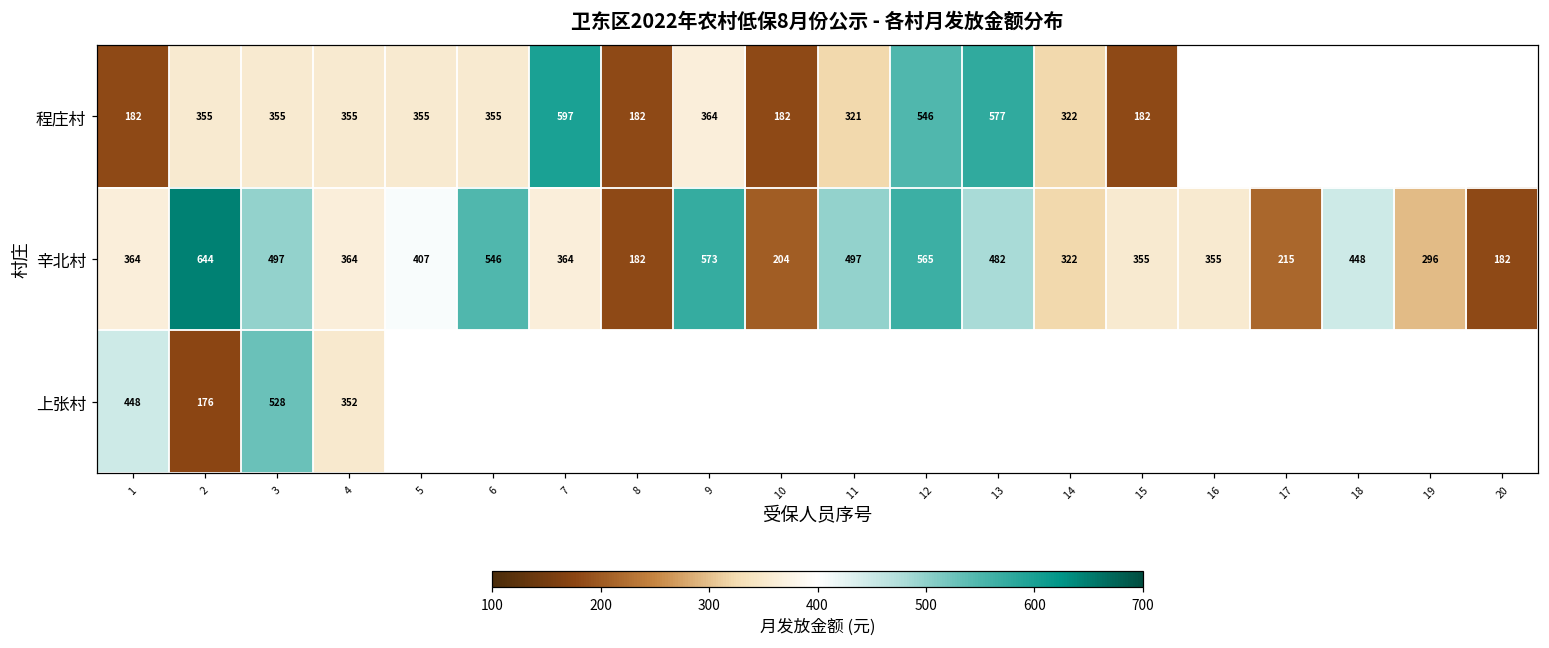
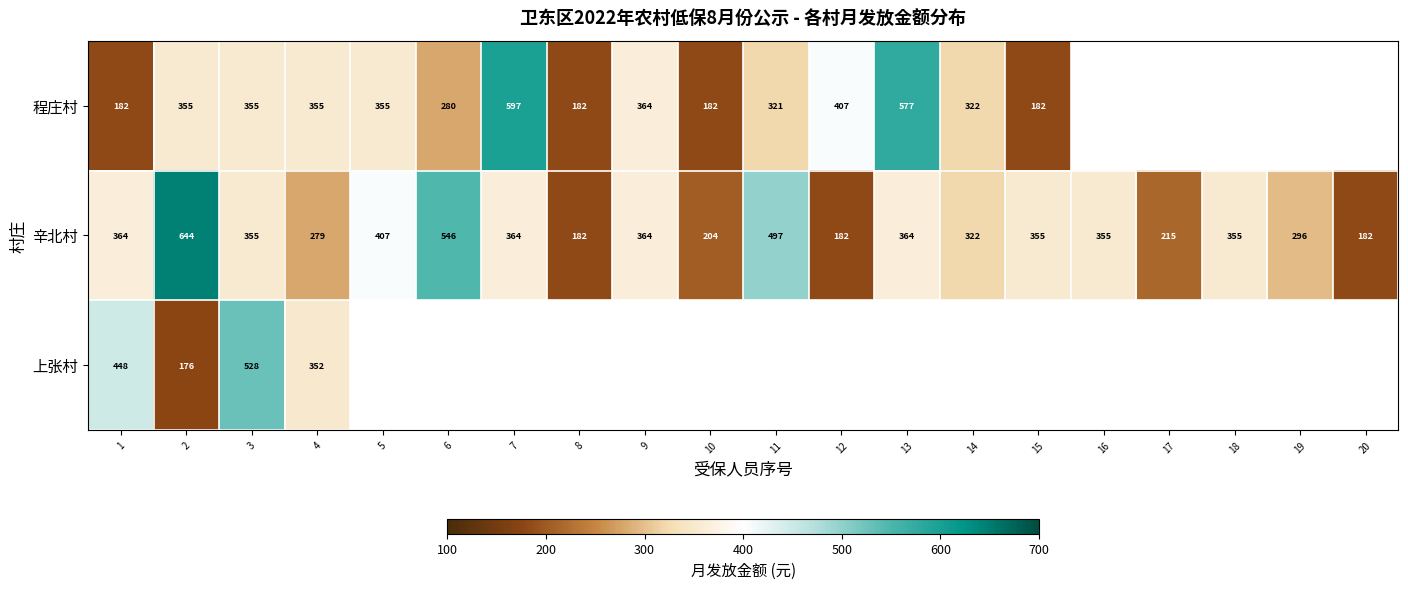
  {
    "程庄村": {
      "1": 182,
      "2": 355,
      "3": 355,
      "4": 355,
      "5": 355,
-     "6": 355,
+     "6": 280,
      "7": 597,
      "8": 182,
      "9": 364,
      "10": 182,
      "11": 321,
-     "12": 546,
+     "12": 407,
      "13": 577,
      "14": 322,
      "15": 182
    },
    "辛北村": {
      "1": 364,
      "2": 644,
-     "3": 497,
-     "4": 364,
+     "3": 355,
+     "4": 279,
      "5": 407,
      "6": 546,
      "7": 364,
      "8": 182,
-     "9": 573,
+     "9": 364,
      "10": 204,
      "11": 497,
-     "12": 565,
-     "13": 482,
+     "12": 182,
+     "13": 364,
      "14": 322,
      "15": 355,
      "16": 355,
      "17": 215,
-     "18": 448,
+     "18": 355,
      "19": 296,
      "20": 182
    },
    "上张村": {
      "1": 448,
      "2": 176,
      "3": 528,
      "4": 352
    }
  }
